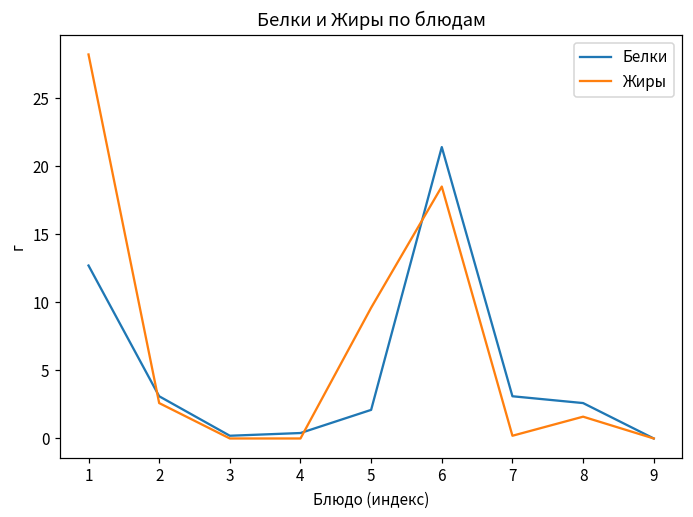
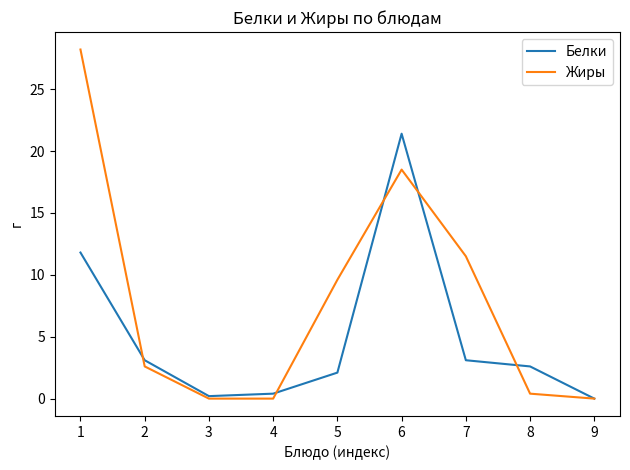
  {
    "Белки": {
-     "1": 12.7,
+     "1": 11.8,
      "2": 3.1,
      "4": 0.4,
      "5": 2.1,
      "6": 21.4,
      "7": 3.1,
      "8": 2.6
    },
    "Жиры": {
      "1": 28.2,
      "2": 2.6,
      "4": 0.0,
      "5": 9.6,
      "6": 18.5,
-     "7": 0.2,
-     "8": 1.6
+     "7": 11.5,
+     "8": 0.4
    }
  }
